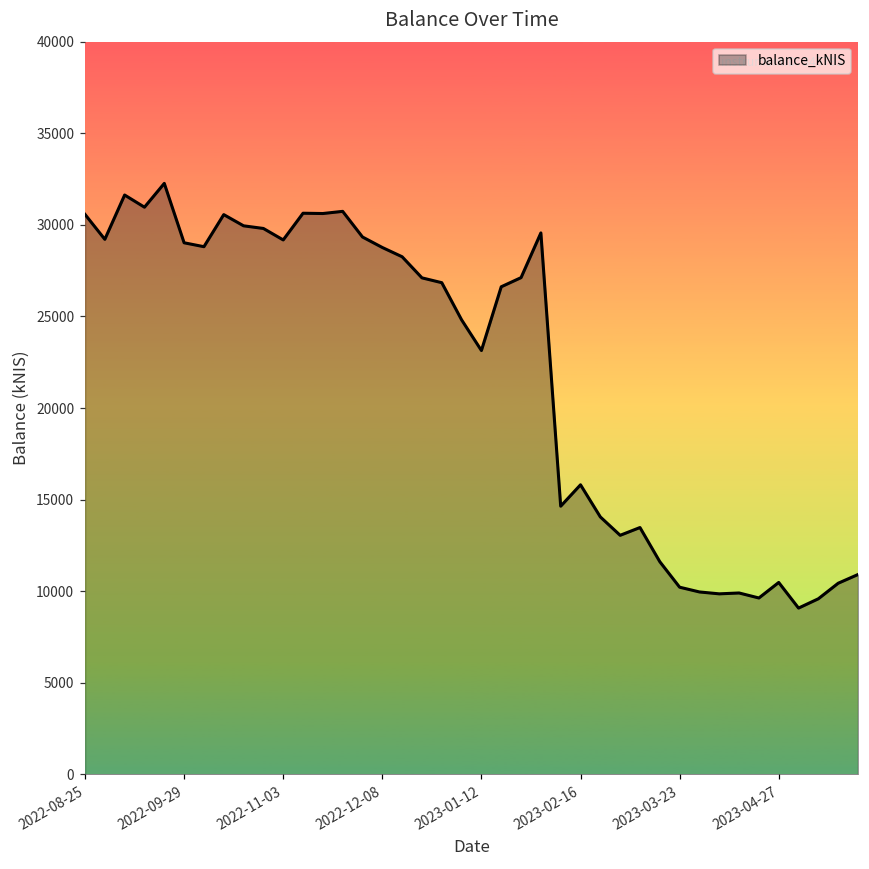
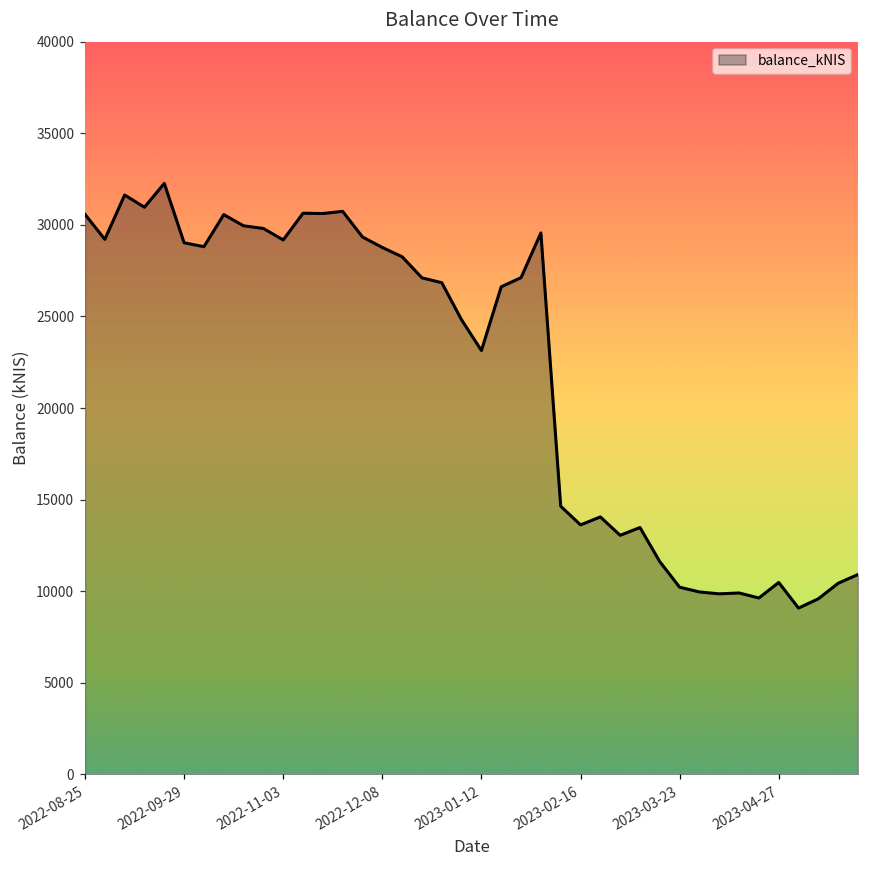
  {
    "2022-08-25": 30600,
    "2022-09-29": 29000,
    "2022-11-03": 29200,
    "2022-12-08": 28800,
    "2023-01-12": 23100,
-   "2023-02-16": 15800,
+   "2023-02-16": 13600,
    "2023-03-23": 10200,
    "2023-04-27": 10500
  }
